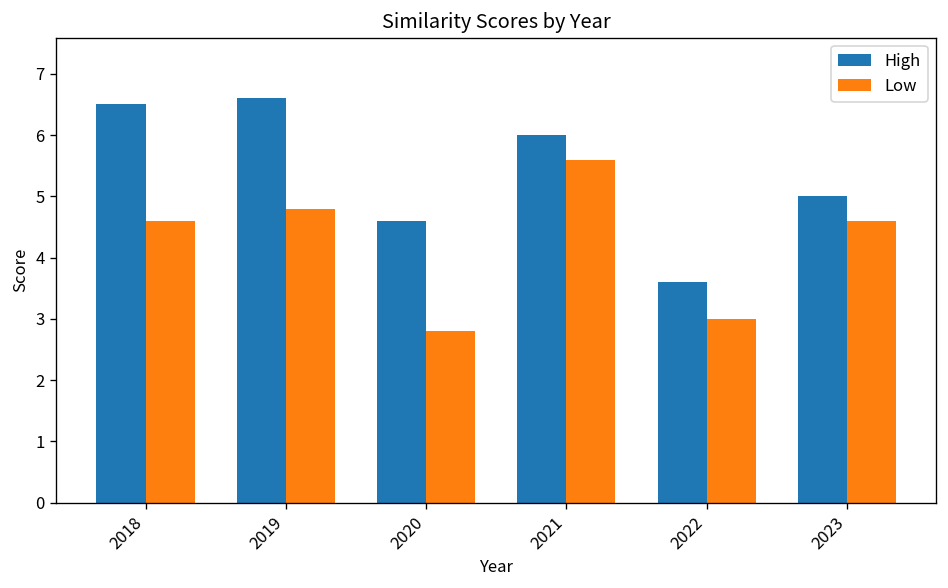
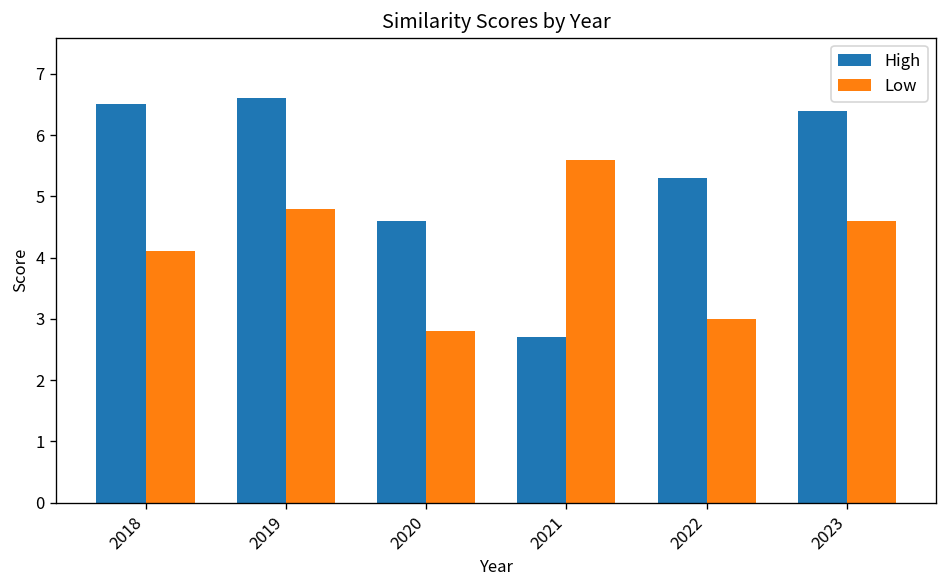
  {
    "High": {
      "2018": 6.5,
      "2019": 6.6,
      "2020": 4.6,
-     "2021": 6.0,
-     "2022": 3.6,
-     "2023": 5.0
+     "2021": 2.7,
+     "2022": 5.3,
+     "2023": 6.4
    },
    "Low": {
-     "2018": 4.6,
+     "2018": 4.1,
      "2019": 4.8,
      "2020": 2.8,
      "2021": 5.6,
      "2022": 3.0,
      "2023": 4.6
    }
  }
